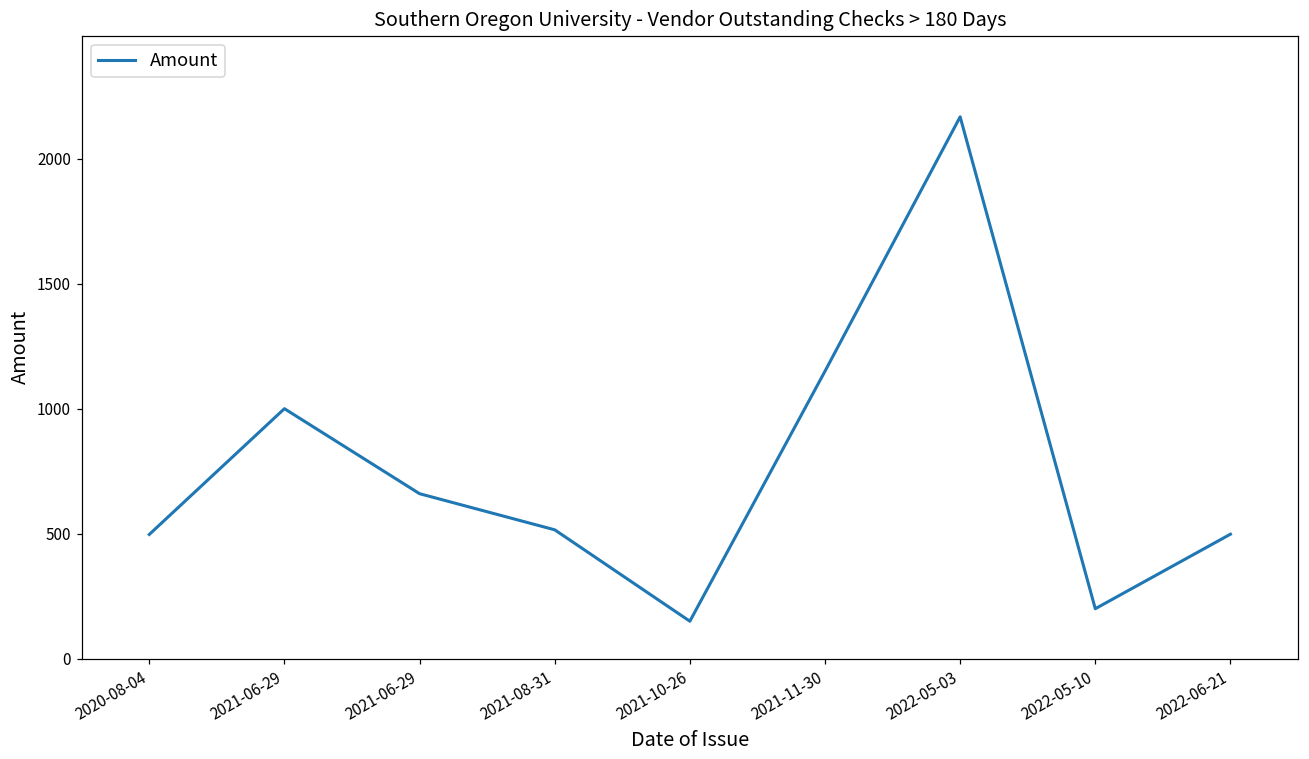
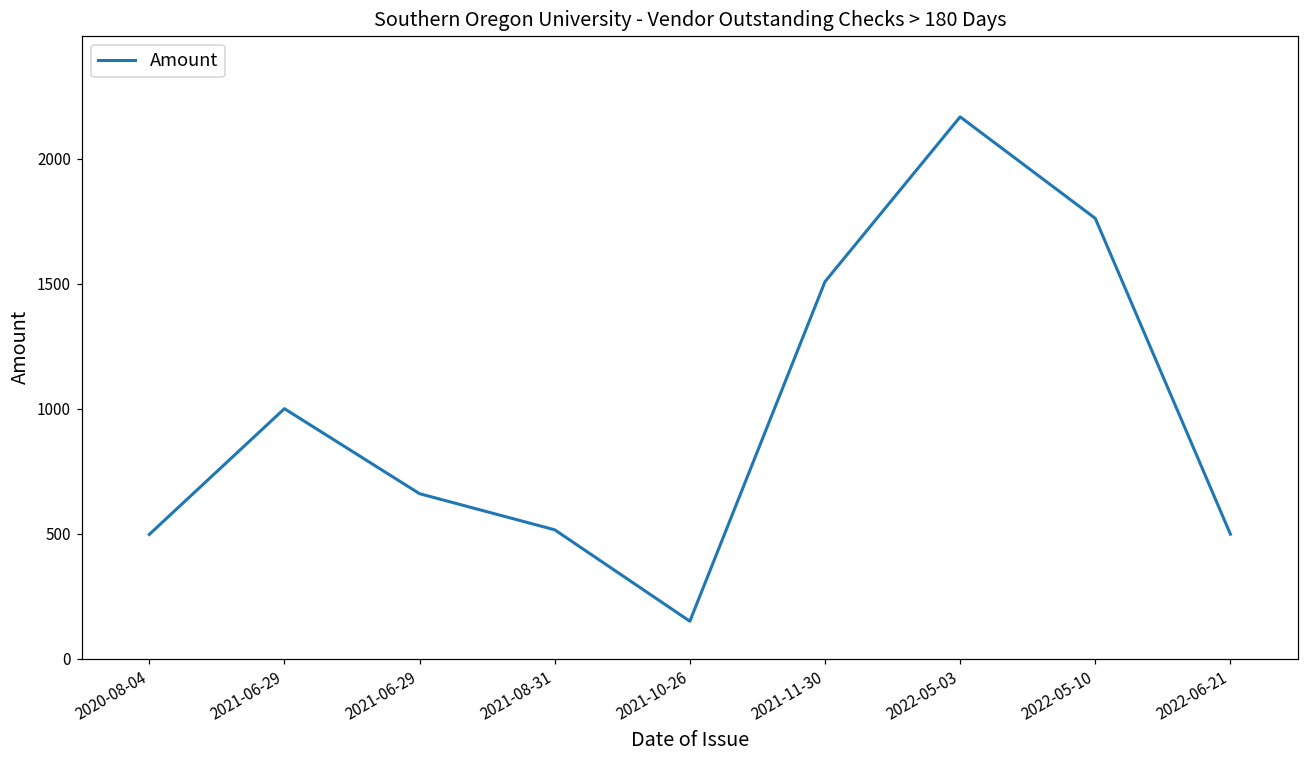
  {
    "2020-08-04": 500,
    "2021-08-31": 520,
    "2021-10-26": 150,
-   "2021-11-30": 1150,
+   "2021-11-30": 1510,
    "2022-05-03": 2170,
-   "2022-05-10": 200,
+   "2022-05-10": 1760,
    "2022-06-21": 500
  }
